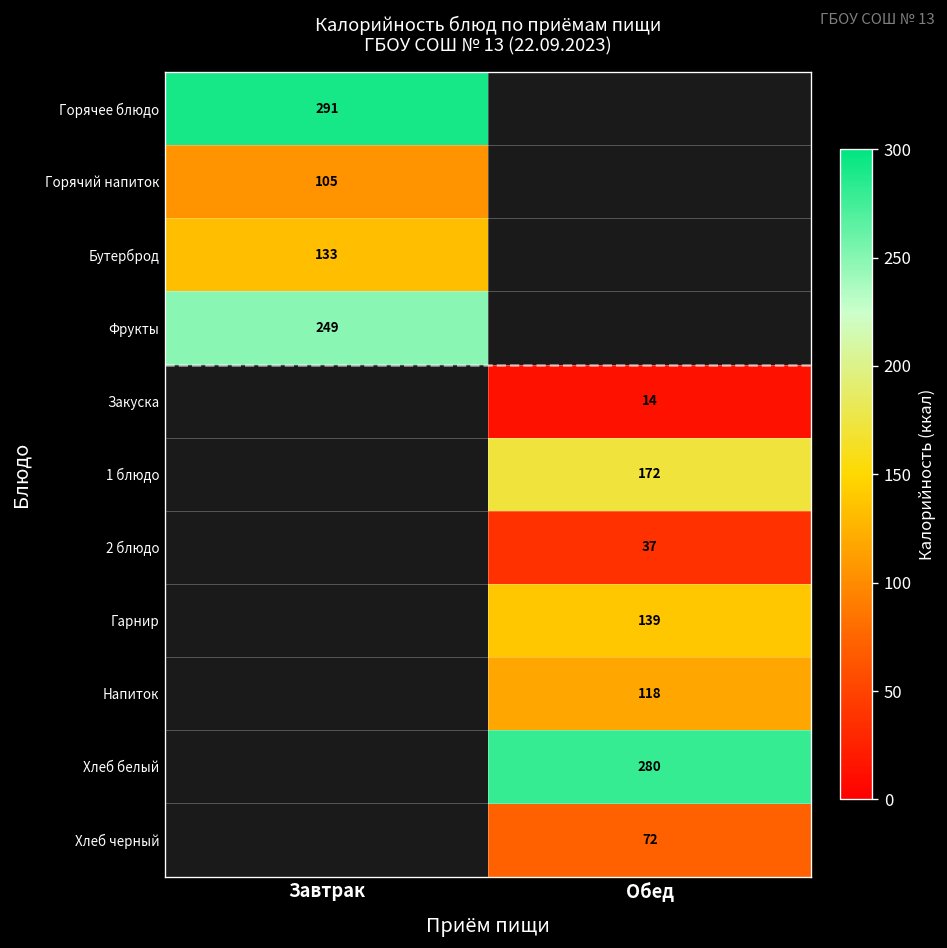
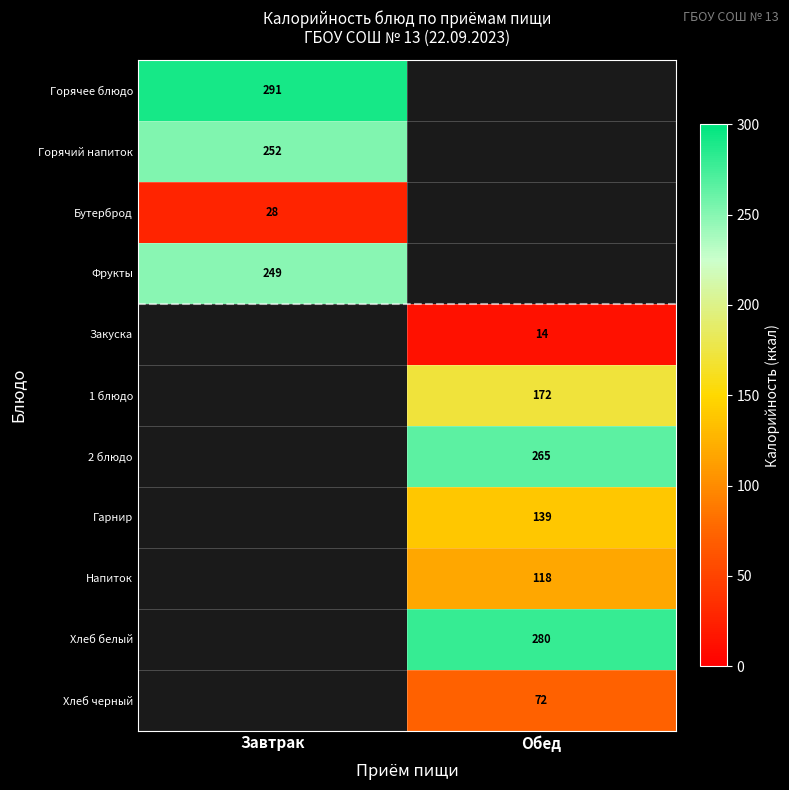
  {
    "Горячее блюдо": {
      "Завтрак": 291
    },
    "Горячий напиток": {
-     "Завтрак": 105
+     "Завтрак": 252
    },
    "Бутерброд": {
-     "Завтрак": 133
+     "Завтрак": 28
    },
    "Фрукты": {
      "Завтрак": 249
    },
    "Закуска": {
      "Обед": 14
    },
    "1 блюдо": {
      "Обед": 172
    },
    "2 блюдо": {
-     "Обед": 37
+     "Обед": 265
    },
    "Гарнир": {
      "Обед": 139
    },
    "Напиток": {
      "Обед": 118
    },
    "Хлеб белый": {
      "Обед": 280
    },
    "Хлеб черный": {
      "Обед": 72
    }
  }
